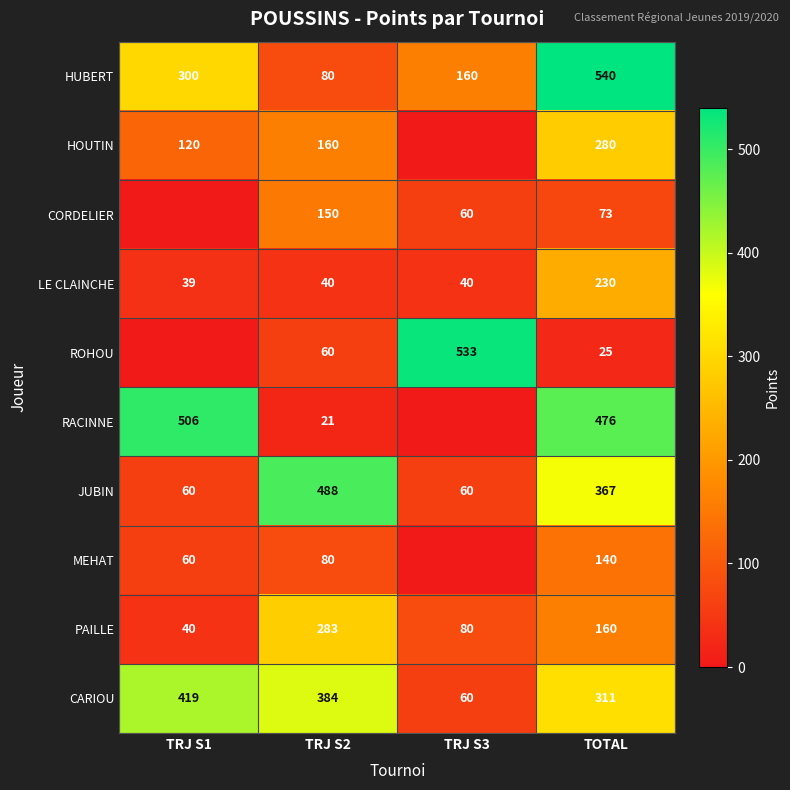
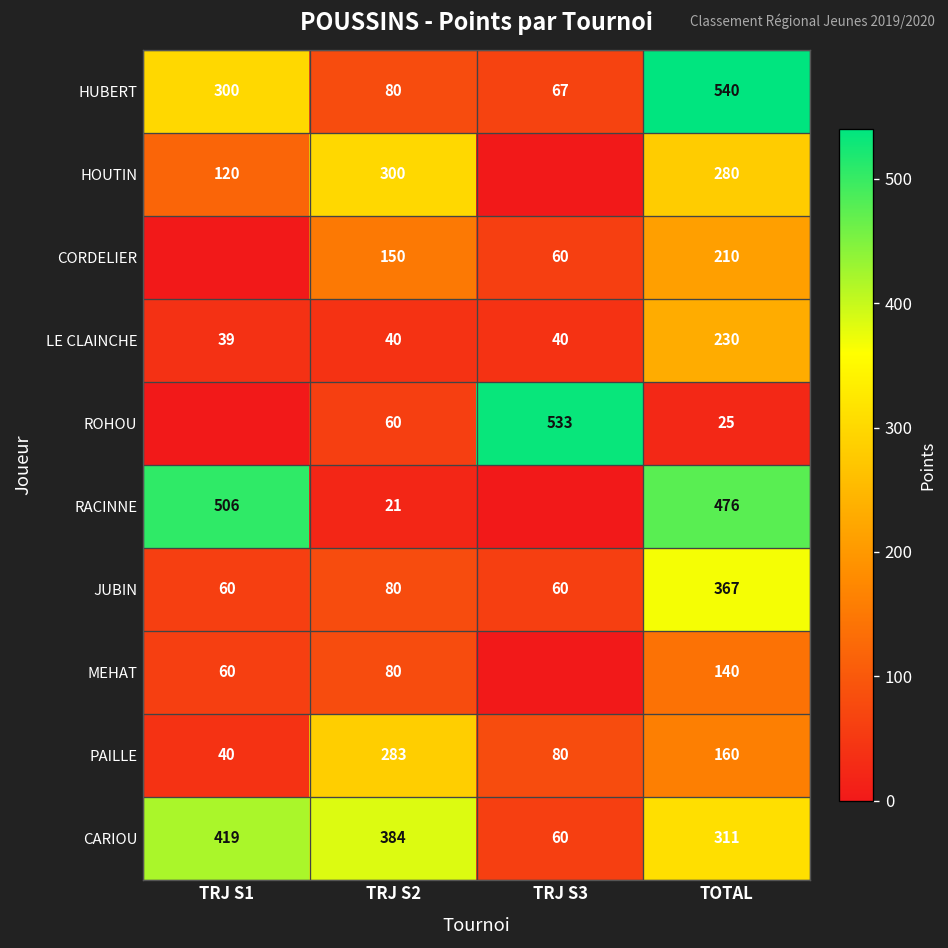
  {
    "HUBERT": {
      "TRJ S1": 300,
      "TRJ S2": 80,
-     "TRJ S3": 160,
+     "TRJ S3": 67,
      "TOTAL": 540
    },
    "HOUTIN": {
      "TRJ S1": 120,
-     "TRJ S2": 160,
+     "TRJ S2": 300,
      "TOTAL": 280
    },
    "CORDELIER": {
      "TRJ S2": 150,
      "TRJ S3": 60,
-     "TOTAL": 73
+     "TOTAL": 210
    },
    "LE CLAINCHE": {
      "TRJ S1": 39,
      "TRJ S2": 40,
      "TRJ S3": 40,
      "TOTAL": 230
    },
    "ROHOU": {
      "TRJ S2": 60,
      "TRJ S3": 533,
      "TOTAL": 25
    },
    "RACINNE": {
      "TRJ S1": 506,
      "TRJ S2": 21,
      "TOTAL": 476
    },
    "JUBIN": {
      "TRJ S1": 60,
-     "TRJ S2": 488,
+     "TRJ S2": 80,
      "TRJ S3": 60,
      "TOTAL": 367
    },
    "MEHAT": {
      "TRJ S1": 60,
      "TRJ S2": 80,
      "TOTAL": 140
    },
    "PAILLE": {
      "TRJ S1": 40,
      "TRJ S2": 283,
      "TRJ S3": 80,
      "TOTAL": 160
    },
    "CARIOU": {
      "TRJ S1": 419,
      "TRJ S2": 384,
      "TRJ S3": 60,
      "TOTAL": 311
    }
  }
